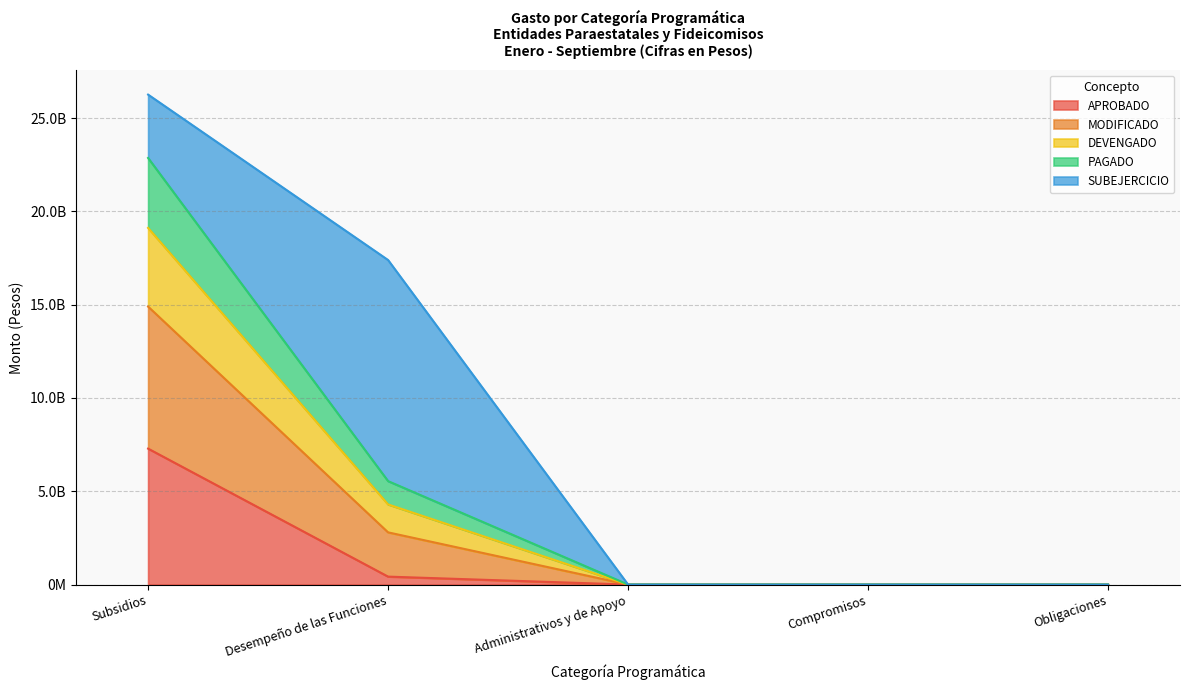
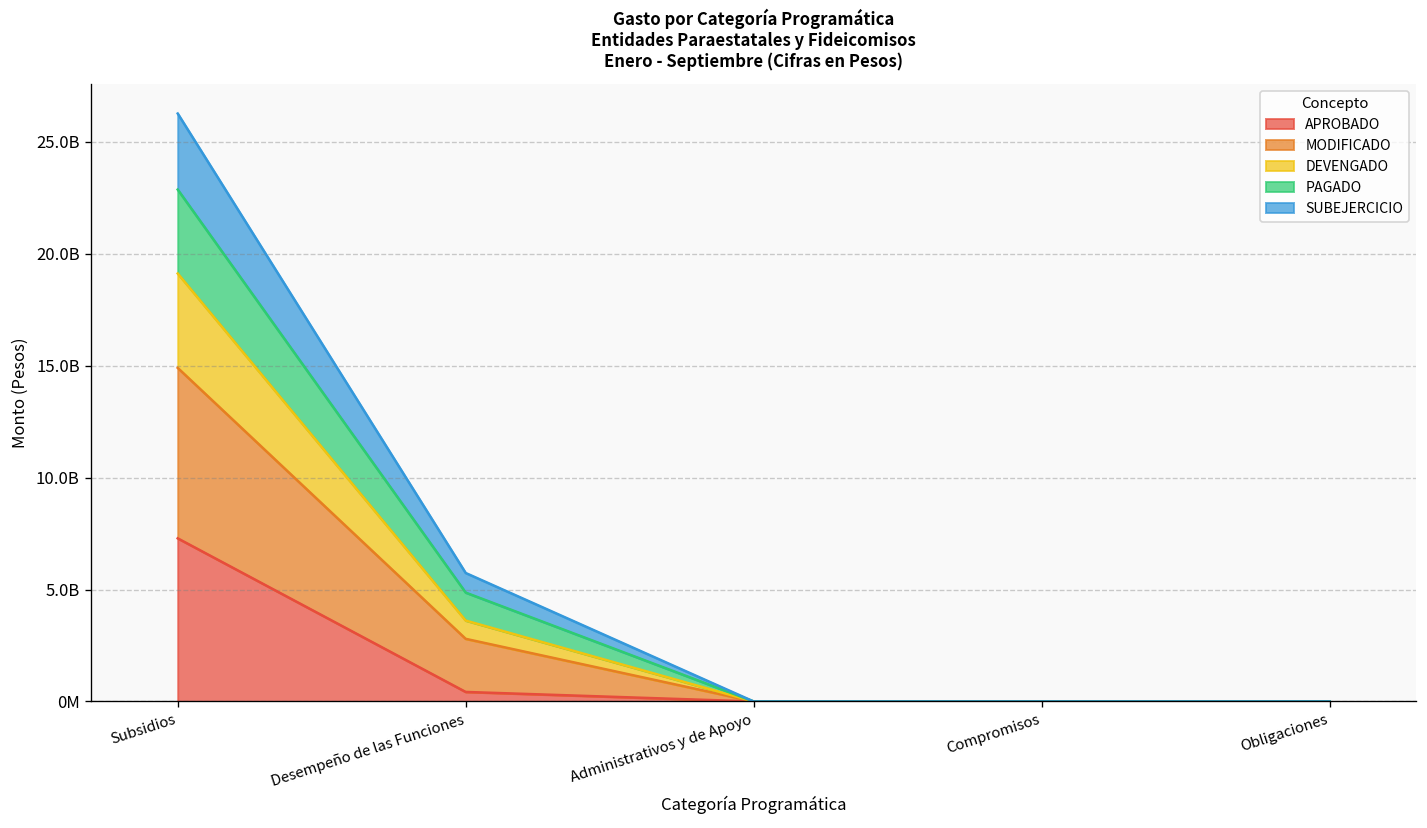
  {
    "DEVENGADO": {
      "Subsidios": 4200000000,
-     "Desempeño de las Funciones": 1500000000
+     "Desempeño de las Funciones": 800000000
    },
    "PAGADO": {
      "Subsidios": 3700000000,
      "Desempeño de las Funciones": 1300000000
    },
    "SUBEJERCICIO": {
      "Subsidios": 3400000000,
-     "Desempeño de las Funciones": 11800000000
+     "Desempeño de las Funciones": 900000000
    }
  }
